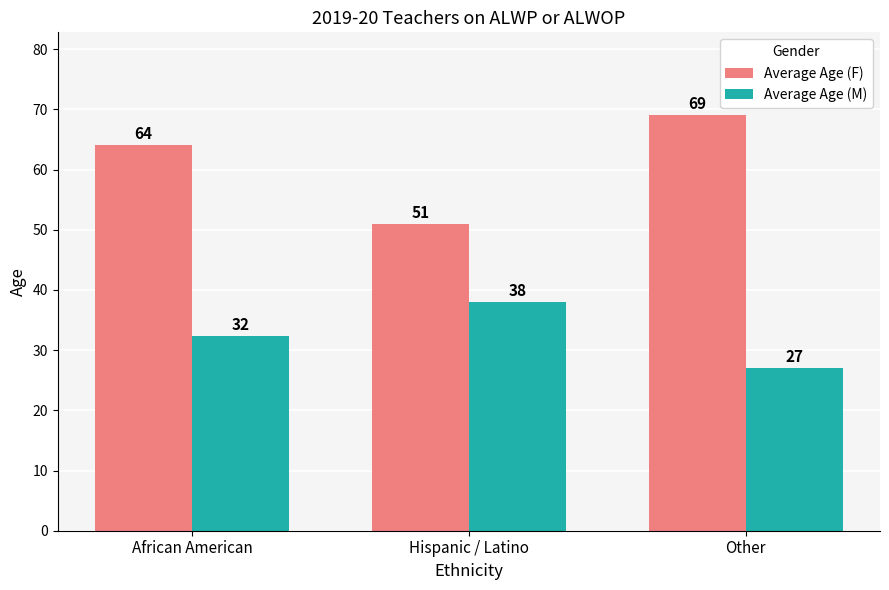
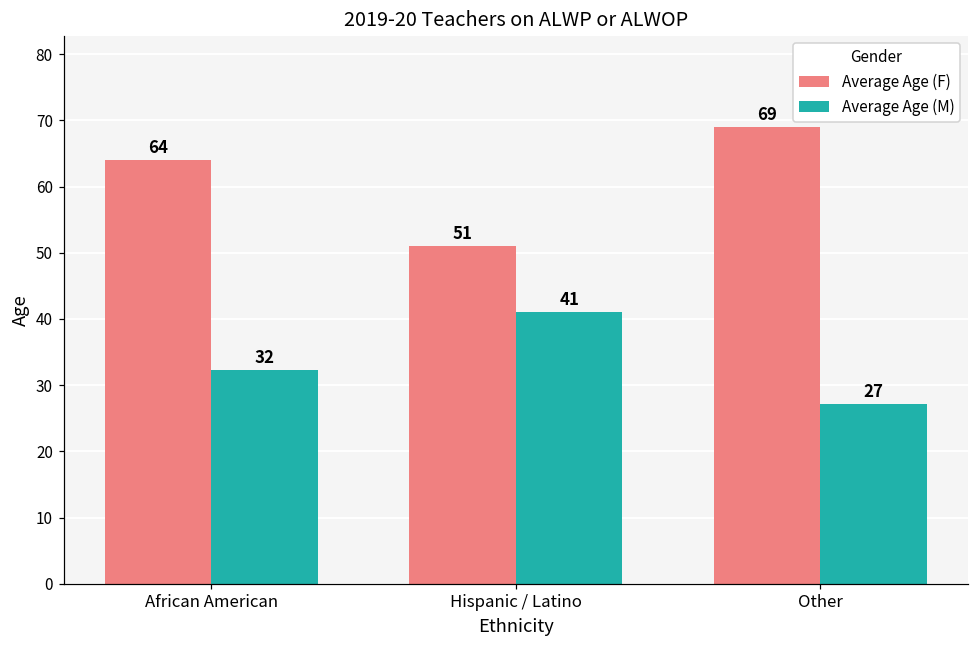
  {
    "Average Age (F)": {
      "African American": 64,
      "Hispanic / Latino": 51,
      "Other": 69
    },
    "Average Age (M)": {
      "African American": 32,
-     "Hispanic / Latino": 38,
+     "Hispanic / Latino": 41,
      "Other": 27
    }
  }
